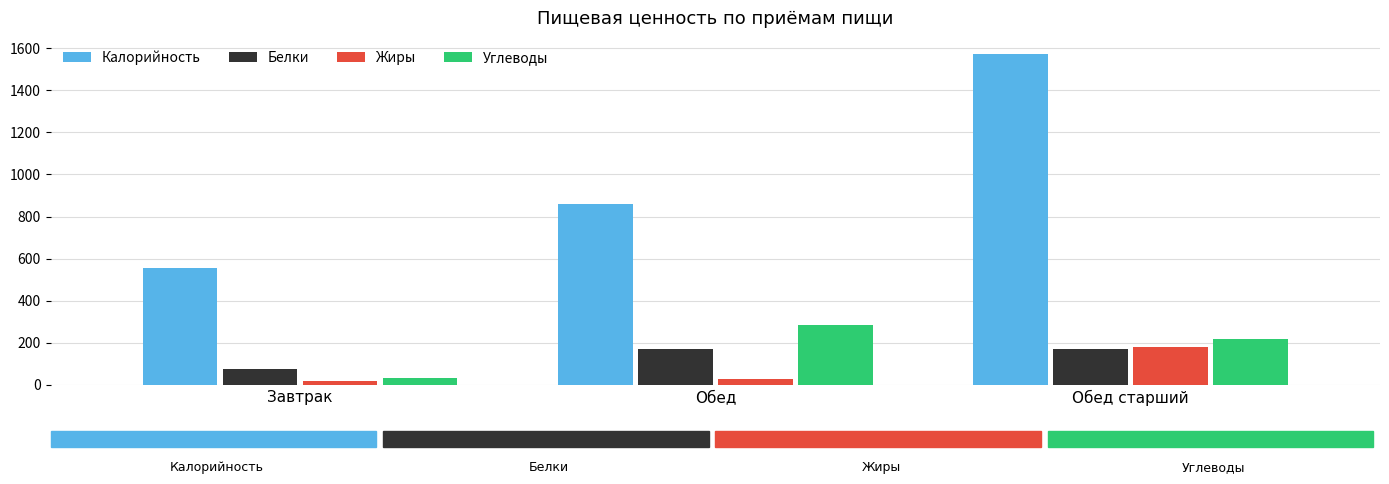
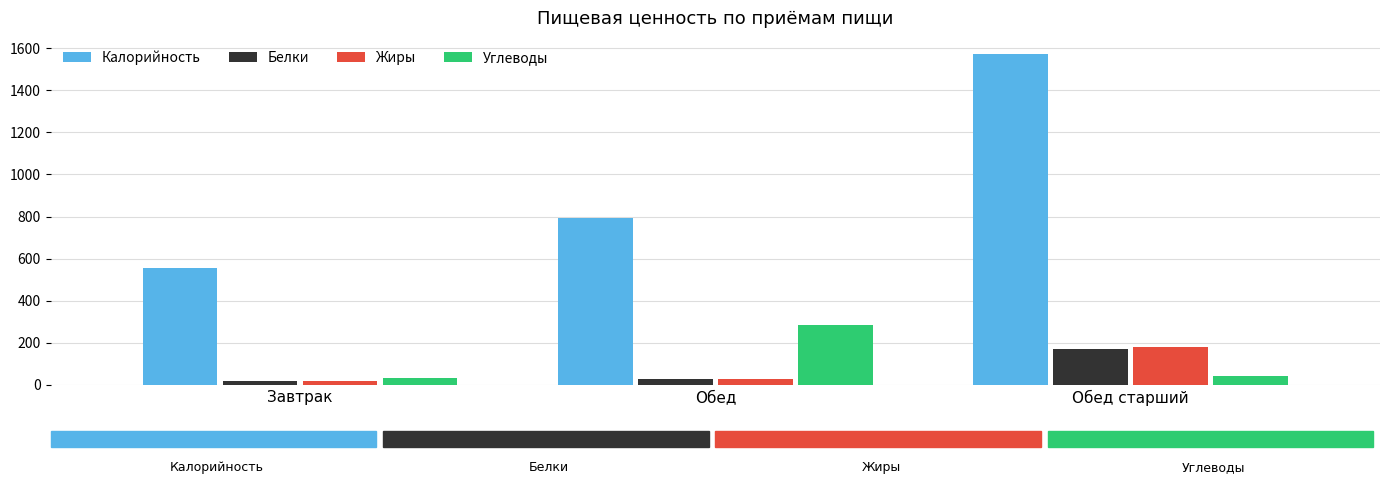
  {
    "Калорийность": {
      "Завтрак": 560,
-     "Обед": 860,
+     "Обед": 790,
      "Обед старший": 1570
    },
    "Белки": {
-     "Завтрак": 80,
-     "Обед": 170,
+     "Завтрак": 20,
+     "Обед": 30,
      "Обед старший": 170
    },
    "Жиры": {
      "Завтрак": 20,
      "Обед": 30,
      "Обед старший": 180
    },
    "Углеводы": {
      "Завтрак": 30,
      "Обед": 280,
-     "Обед старший": 220
+     "Обед старший": 40
    }
  }
